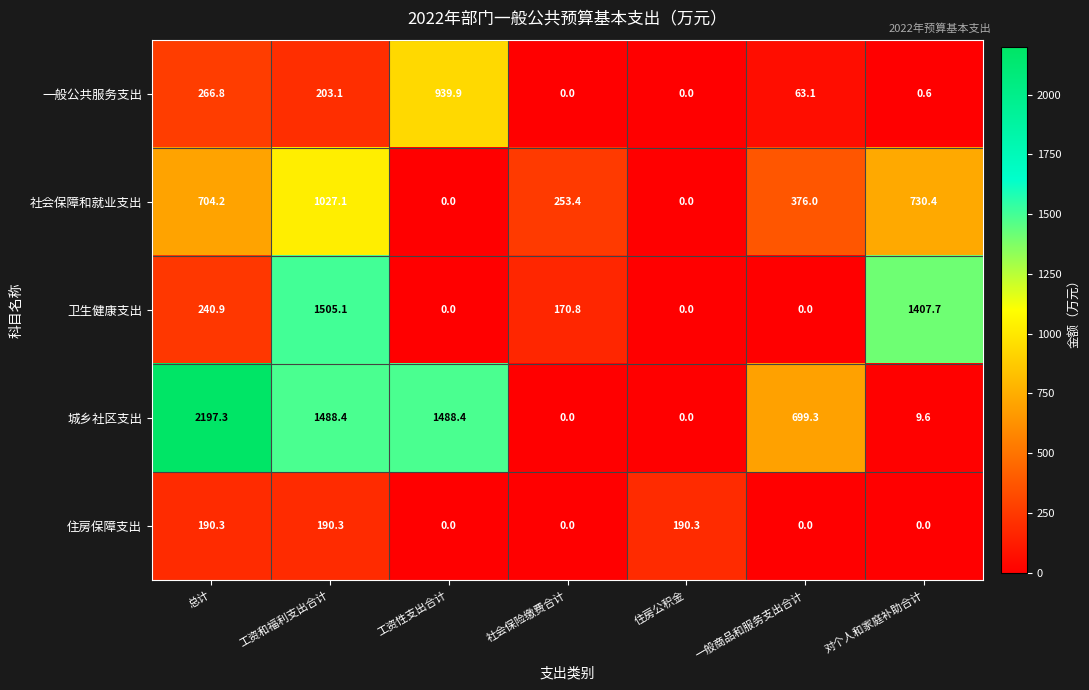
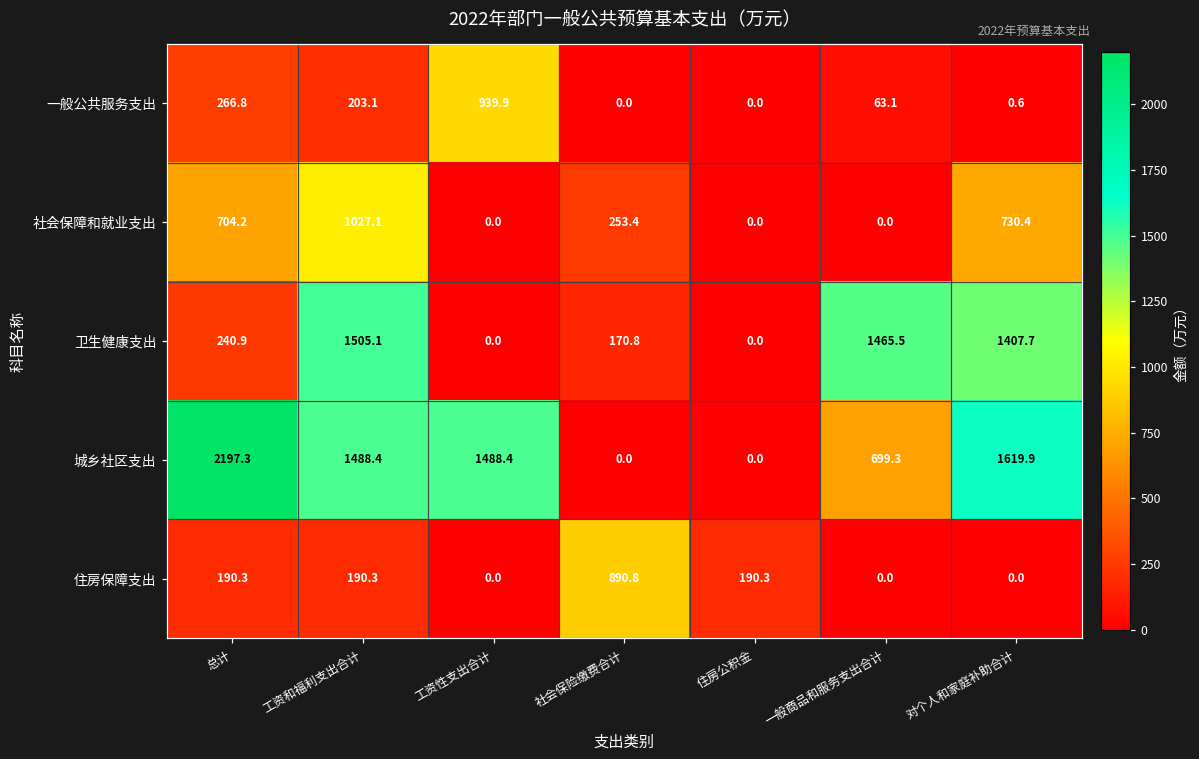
  {
    "一般公共服务支出": {
      "总计": 266.8,
      "工资和福利支出合计": 203.1,
      "工资性支出合计": 939.9,
      "社会保险缴费合计": 0.0,
      "住房公积金": 0.0,
      "一般商品和服务支出合计": 63.1,
      "对个人和家庭补助合计": 0.6
    },
    "社会保障和就业支出": {
      "总计": 704.2,
      "工资和福利支出合计": 1027.1,
      "工资性支出合计": 0.0,
      "社会保险缴费合计": 253.4,
      "住房公积金": 0.0,
-     "一般商品和服务支出合计": 376.0,
+     "一般商品和服务支出合计": 0.0,
      "对个人和家庭补助合计": 730.4
    },
    "卫生健康支出": {
      "总计": 240.9,
      "工资和福利支出合计": 1505.1,
      "工资性支出合计": 0.0,
      "社会保险缴费合计": 170.8,
      "住房公积金": 0.0,
-     "一般商品和服务支出合计": 0.0,
+     "一般商品和服务支出合计": 1465.5,
      "对个人和家庭补助合计": 1407.7
    },
    "城乡社区支出": {
      "总计": 2197.3,
      "工资和福利支出合计": 1488.4,
      "工资性支出合计": 1488.4,
      "社会保险缴费合计": 0.0,
      "住房公积金": 0.0,
      "一般商品和服务支出合计": 699.3,
-     "对个人和家庭补助合计": 9.6
+     "对个人和家庭补助合计": 1619.9
    },
    "住房保障支出": {
      "总计": 190.3,
      "工资和福利支出合计": 190.3,
      "工资性支出合计": 0.0,
-     "社会保险缴费合计": 0.0,
+     "社会保险缴费合计": 890.8,
      "住房公积金": 190.3,
      "一般商品和服务支出合计": 0.0,
      "对个人和家庭补助合计": 0.0
    }
  }
